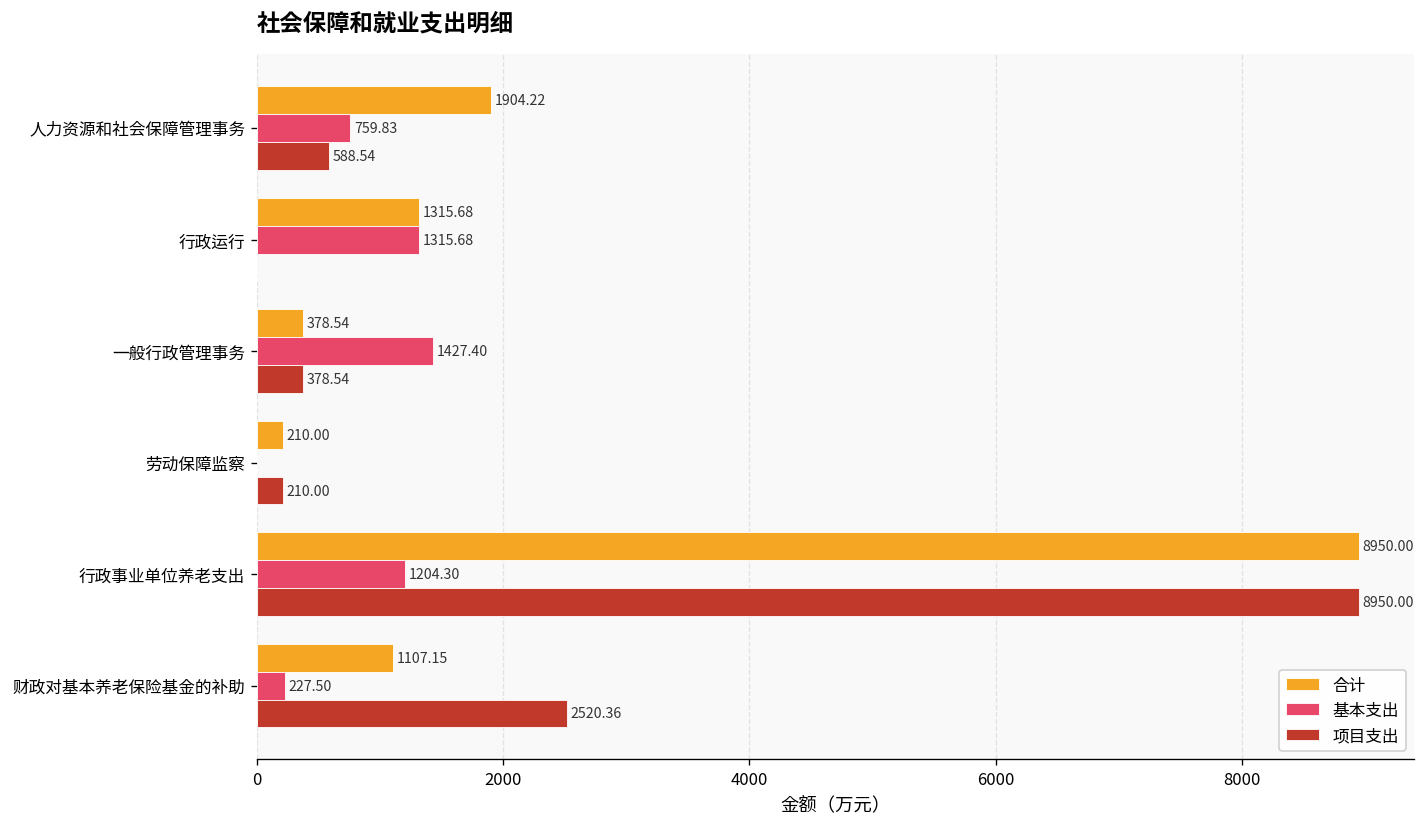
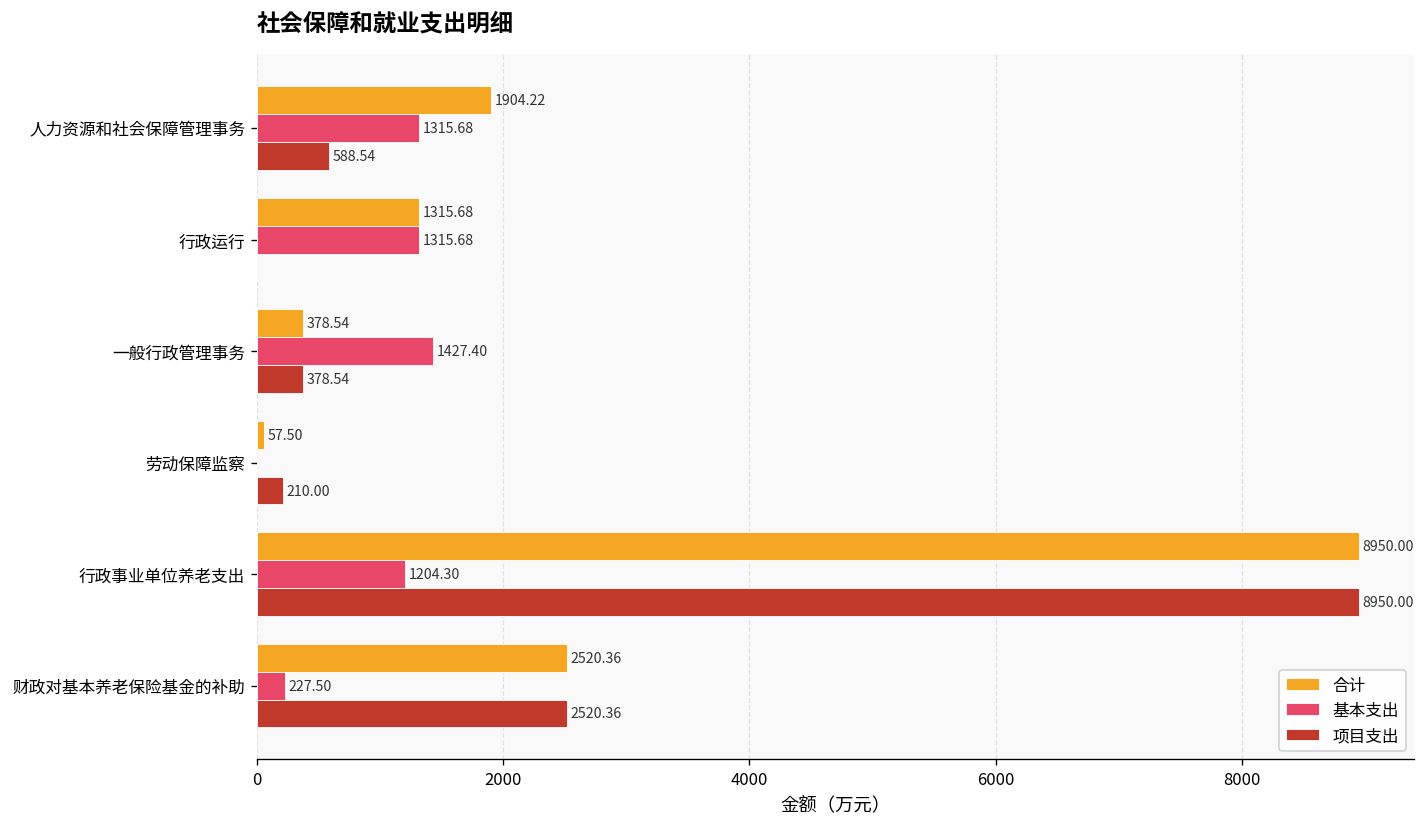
  {
    "合计": {
      "人力资源和社会保障管理事务": 1904.22,
      "行政运行": 1315.68,
      "一般行政管理事务": 378.54,
-     "劳动保障监察": 210.00,
+     "劳动保障监察": 57.50,
      "行政事业单位养老支出": 8950.00,
-     "财政对基本养老保险基金的补助": 1107.15
+     "财政对基本养老保险基金的补助": 2520.36
    },
    "基本支出": {
-     "人力资源和社会保障管理事务": 759.83,
+     "人力资源和社会保障管理事务": 1315.68,
      "行政运行": 1315.68,
      "一般行政管理事务": 1427.40,
      "行政事业单位养老支出": 1204.30,
      "财政对基本养老保险基金的补助": 227.50
    },
    "项目支出": {
      "人力资源和社会保障管理事务": 588.54,
      "一般行政管理事务": 378.54,
      "劳动保障监察": 210.00,
      "行政事业单位养老支出": 8950.00,
      "财政对基本养老保险基金的补助": 2520.36
    }
  }
